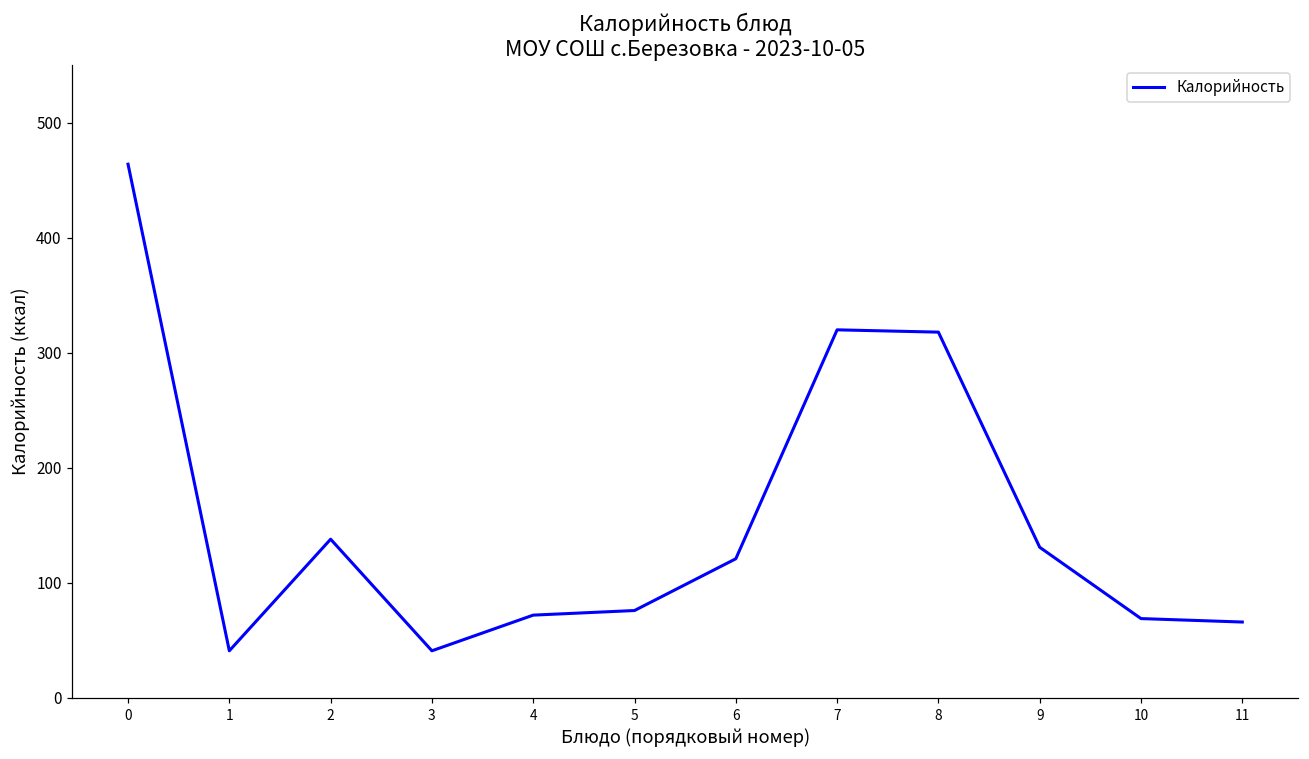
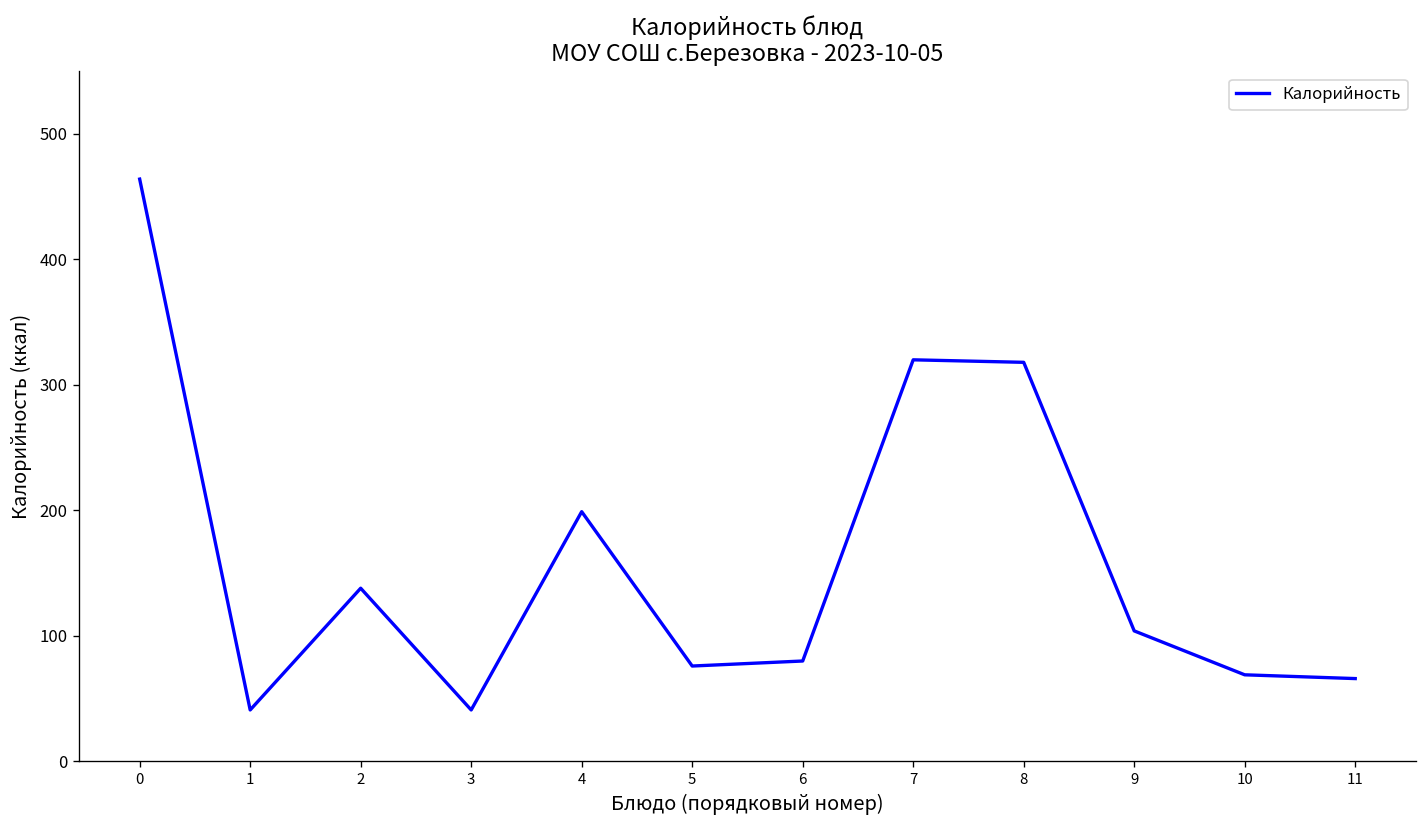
  {
    "0": 464,
    "1": 41,
    "2": 138,
    "3": 41,
-   "4": 72,
+   "4": 199,
    "5": 76,
-   "6": 121,
+   "6": 80,
    "7": 320,
    "8": 318,
-   "9": 131,
+   "9": 104,
    "10": 69,
    "11": 66
  }
